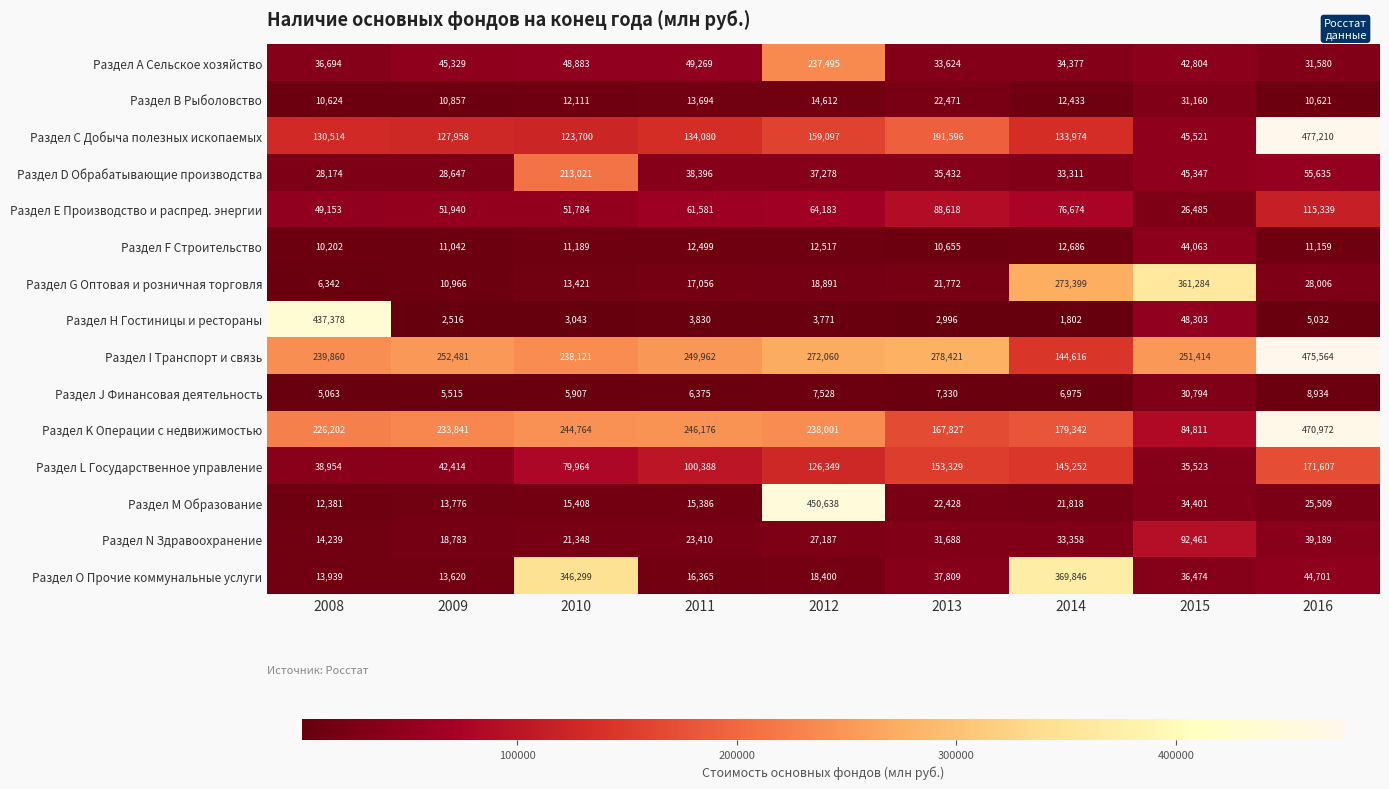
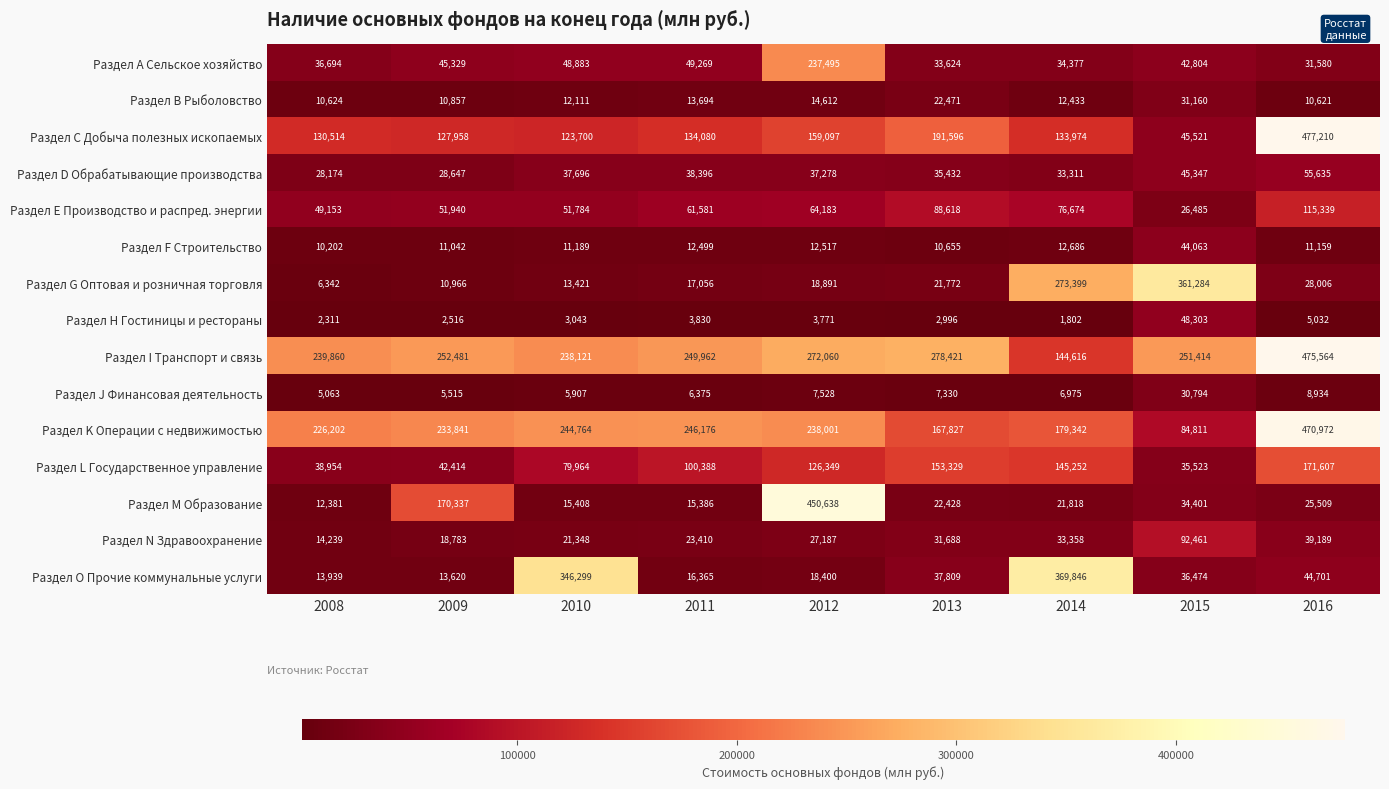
  {
    "Раздел А Сельское хозяйство": {
      "2008": "36,694",
      "2009": "45,329",
      "2010": "48,883",
      "2011": "49,269",
      "2012": "237,495",
      "2013": "33,624",
      "2014": "34,377",
      "2015": "42,804",
      "2016": "31,580"
    },
    "Раздел В Рыболовство": {
      "2008": "10,624",
      "2009": "10,857",
      "2010": "12,111",
      "2011": "13,694",
      "2012": "14,612",
      "2013": "22,471",
      "2014": "12,433",
      "2015": "31,160",
      "2016": "10,621"
    },
    "Раздел С Добыча полезных ископаемых": {
      "2008": "130,514",
      "2009": "127,958",
      "2010": "123,700",
      "2011": "134,080",
      "2012": "159,097",
      "2013": "191,596",
      "2014": "133,974",
      "2015": "45,521",
      "2016": "477,210"
    },
    "Раздел D Обрабатывающие производства": {
      "2008": "28,174",
      "2009": "28,647",
-     "2010": "213,021",
+     "2010": "37,696",
      "2011": "38,396",
      "2012": "37,278",
      "2013": "35,432",
      "2014": "33,311",
      "2015": "45,347",
      "2016": "55,635"
    },
    "Раздел Е Производство и распред. энергии": {
      "2008": "49,153",
      "2009": "51,940",
      "2010": "51,784",
      "2011": "61,581",
      "2012": "64,183",
      "2013": "88,618",
      "2014": "76,674",
      "2015": "26,485",
      "2016": "115,339"
    },
    "Раздел F Строительство": {
      "2008": "10,202",
      "2009": "11,042",
      "2010": "11,189",
      "2011": "12,499",
      "2012": "12,517",
      "2013": "10,655",
      "2014": "12,686",
      "2015": "44,063",
      "2016": "11,159"
    },
    "Раздел G Оптовая и розничная торговля": {
      "2008": "6,342",
      "2009": "10,966",
      "2010": "13,421",
      "2011": "17,056",
      "2012": "18,891",
      "2013": "21,772",
      "2014": "273,399",
      "2015": "361,284",
      "2016": "28,006"
    },
    "Раздел Н Гостиницы и рестораны": {
-     "2008": "437,378",
+     "2008": "2,311",
      "2009": "2,516",
      "2010": "3,043",
      "2011": "3,830",
      "2012": "3,771",
      "2013": "2,996",
      "2014": "1,802",
      "2015": "48,303",
      "2016": "5,032"
    },
    "Раздел I Транспорт и связь": {
      "2008": "239,860",
      "2009": "252,481",
      "2010": "238,121",
      "2011": "249,962",
      "2012": "272,060",
      "2013": "278,421",
      "2014": "144,616",
      "2015": "251,414",
      "2016": "475,564"
    },
    "Раздел J Финансовая деятельность": {
      "2008": "5,063",
      "2009": "5,515",
      "2010": "5,907",
      "2011": "6,375",
      "2012": "7,528",
      "2013": "7,330",
      "2014": "6,975",
      "2015": "30,794",
      "2016": "8,934"
    },
    "Раздел K Операции с недвижимостью": {
      "2008": "226,202",
      "2009": "233,841",
      "2010": "244,764",
      "2011": "246,176",
      "2012": "238,001",
      "2013": "167,827",
      "2014": "179,342",
      "2015": "84,811",
      "2016": "470,972"
    },
    "Раздел L Государственное управление": {
      "2008": "38,954",
      "2009": "42,414",
      "2010": "79,964",
      "2011": "100,388",
      "2012": "126,349",
      "2013": "153,329",
      "2014": "145,252",
      "2015": "35,523",
      "2016": "171,607"
    },
    "Раздел M Образование": {
      "2008": "12,381",
-     "2009": "13,776",
+     "2009": "170,337",
      "2010": "15,408",
      "2011": "15,386",
      "2012": "450,638",
      "2013": "22,428",
      "2014": "21,818",
      "2015": "34,401",
      "2016": "25,509"
    },
    "Раздел N Здравоохранение": {
      "2008": "14,239",
      "2009": "18,783",
      "2010": "21,348",
      "2011": "23,410",
      "2012": "27,187",
      "2013": "31,688",
      "2014": "33,358",
      "2015": "92,461",
      "2016": "39,189"
    },
    "Раздел O Прочие коммунальные услуги": {
      "2008": "13,939",
      "2009": "13,620",
      "2010": "346,299",
      "2011": "16,365",
      "2012": "18,400",
      "2013": "37,809",
      "2014": "369,846",
      "2015": "36,474",
      "2016": "44,701"
    }
  }
